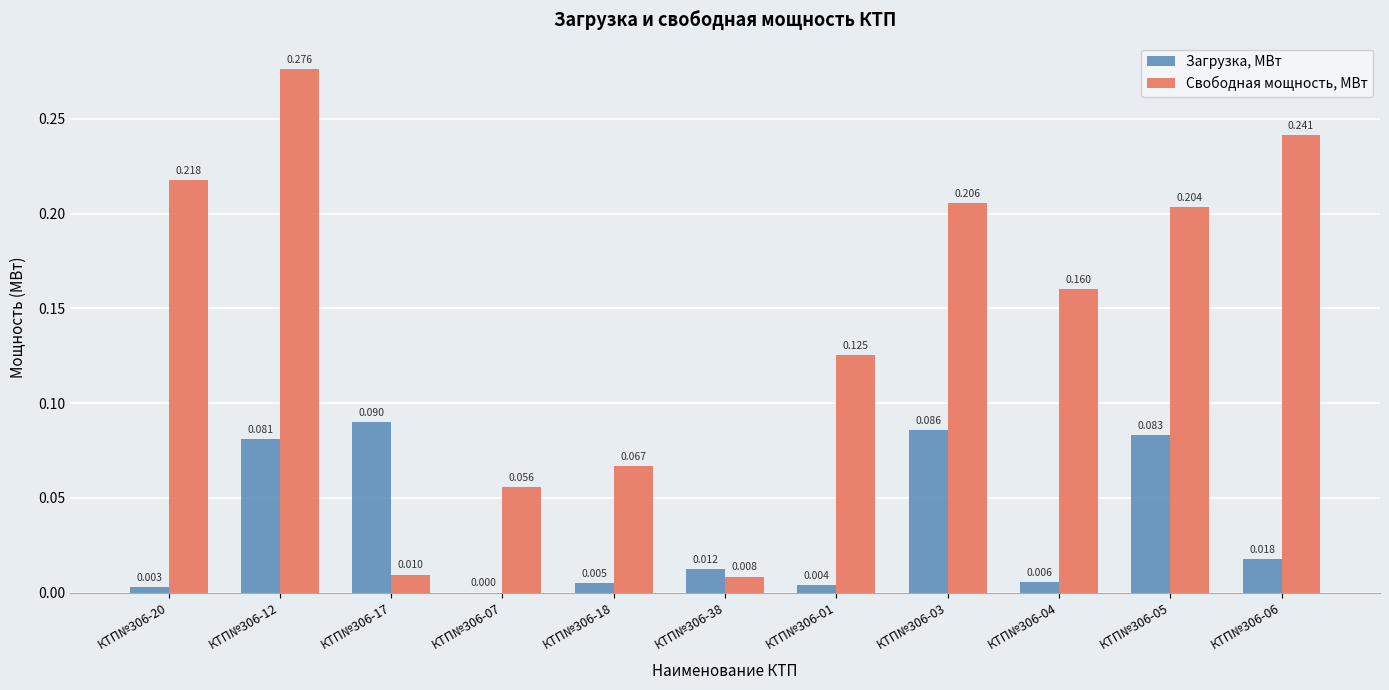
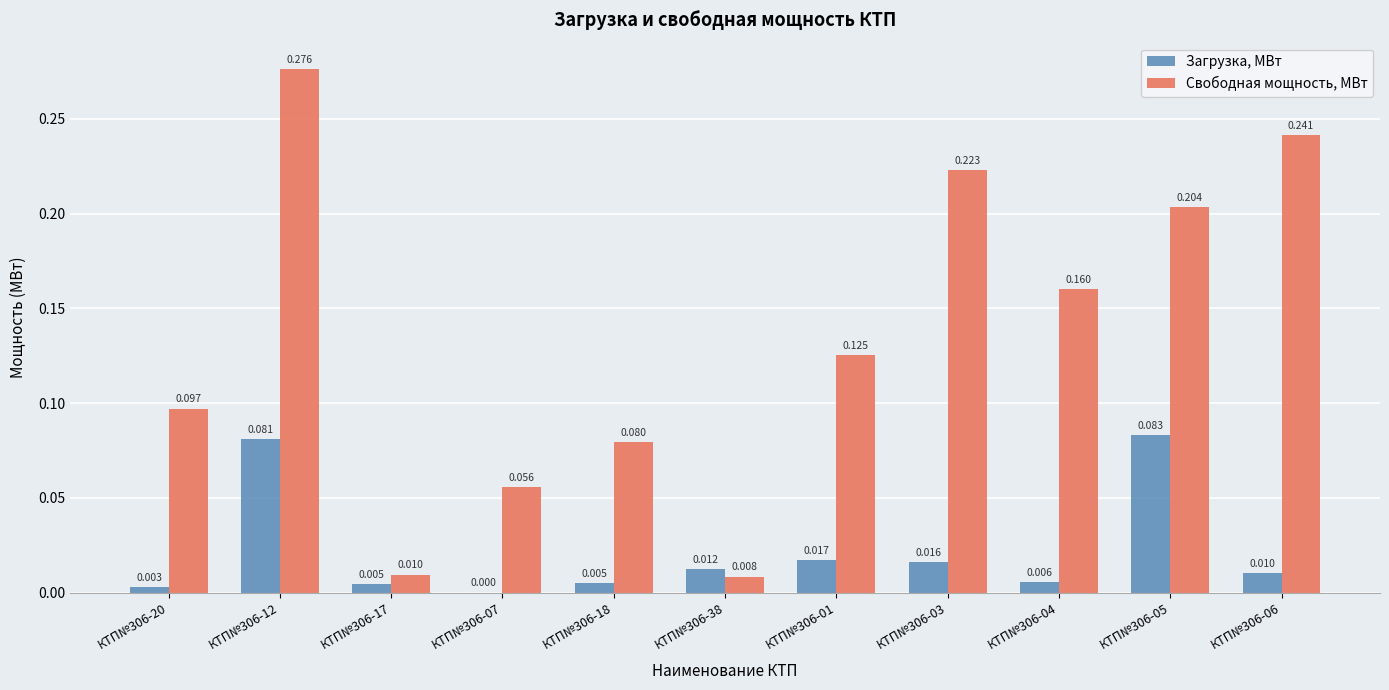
  {
    "Загрузка, МВт": {
      "КТП№306-20": 0.003,
      "КТП№306-12": 0.081,
-     "КТП№306-17": 0.090,
+     "КТП№306-17": 0.005,
      "КТП№306-07": 0.000,
      "КТП№306-18": 0.005,
      "КТП№306-38": 0.012,
-     "КТП№306-01": 0.004,
-     "КТП№306-03": 0.086,
+     "КТП№306-01": 0.017,
+     "КТП№306-03": 0.016,
      "КТП№306-04": 0.006,
      "КТП№306-05": 0.083,
-     "КТП№306-06": 0.018
+     "КТП№306-06": 0.010
    },
    "Свободная мощность, МВт": {
-     "КТП№306-20": 0.218,
+     "КТП№306-20": 0.097,
      "КТП№306-12": 0.276,
      "КТП№306-17": 0.010,
      "КТП№306-07": 0.056,
-     "КТП№306-18": 0.067,
+     "КТП№306-18": 0.080,
      "КТП№306-38": 0.008,
      "КТП№306-01": 0.125,
-     "КТП№306-03": 0.206,
+     "КТП№306-03": 0.223,
      "КТП№306-04": 0.160,
      "КТП№306-05": 0.204,
      "КТП№306-06": 0.241
    }
  }
